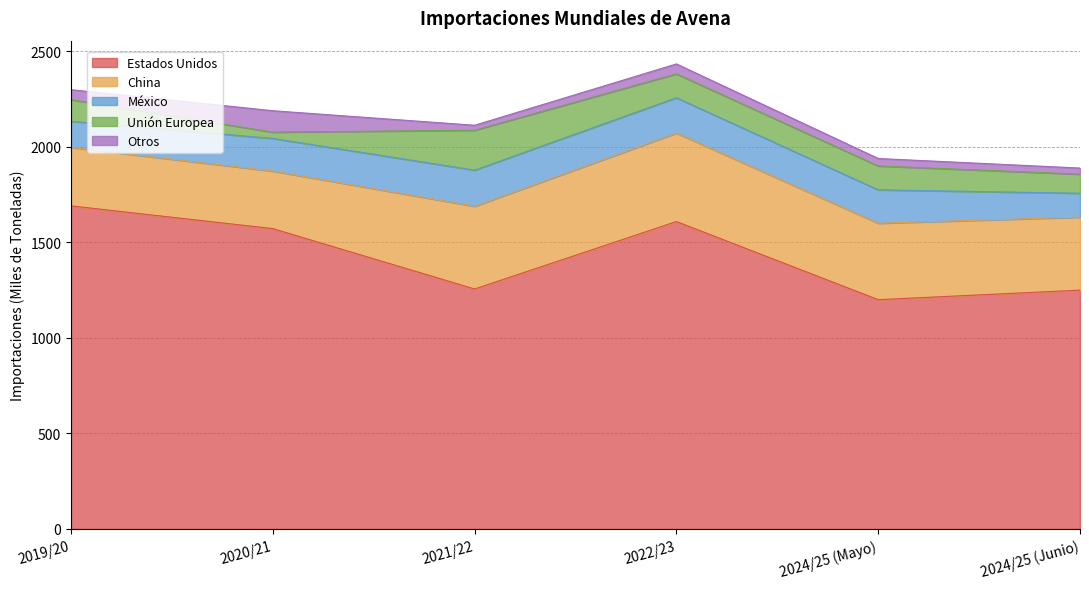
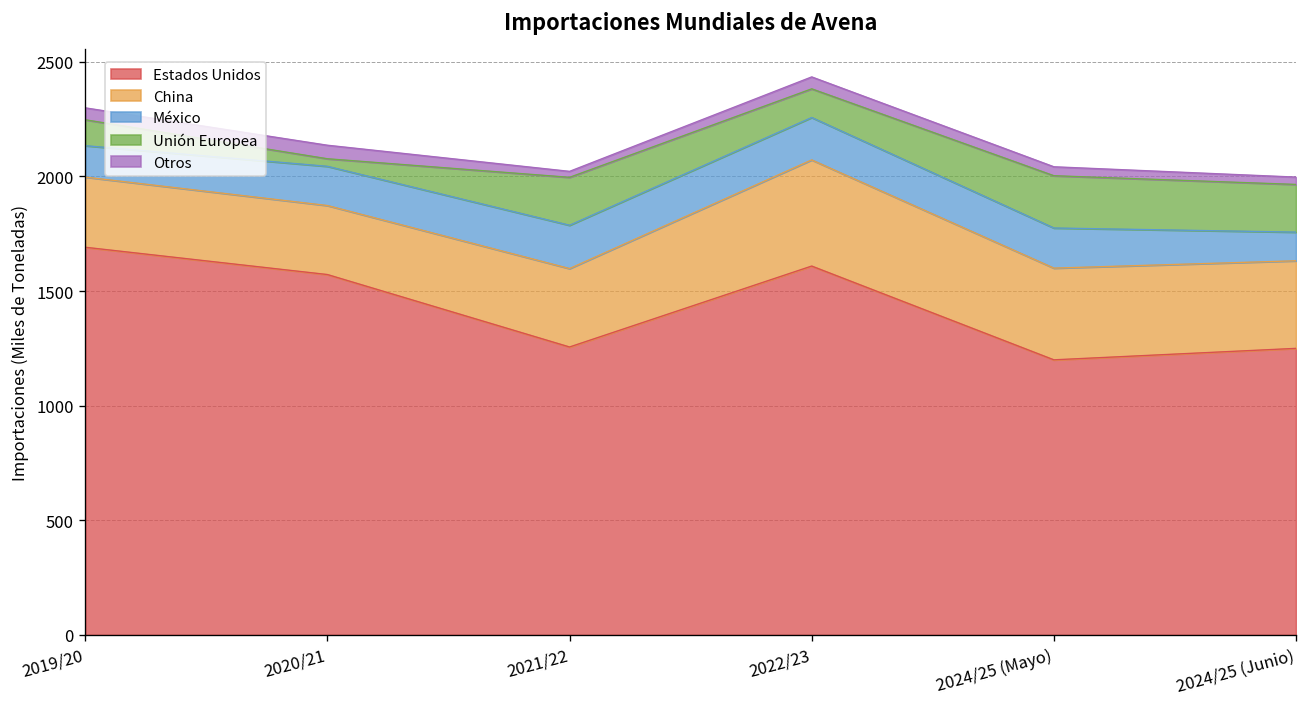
  {
    "Estados Unidos": {
      "2019/20": 1690,
      "2020/21": 1570,
      "2021/22": 1260,
      "2022/23": 1610,
      "2024/25 (Mayo)": 1200,
      "2024/25 (Junio)": 1250
    },
    "China": {
      "2019/20": 310,
      "2020/21": 300,
-     "2021/22": 430,
+     "2021/22": 340,
      "2022/23": 460,
      "2024/25 (Mayo)": 400,
      "2024/25 (Junio)": 380
    },
    "México": {
      "2019/20": 140,
      "2020/21": 170,
      "2021/22": 190,
      "2022/23": 190,
      "2024/25 (Mayo)": 180,
      "2024/25 (Junio)": 130
    },
    "Unión Europea": {
      "2019/20": 110,
      "2020/21": 30,
      "2021/22": 210,
      "2022/23": 130,
-     "2024/25 (Mayo)": 130,
-     "2024/25 (Junio)": 100
+     "2024/25 (Mayo)": 230,
+     "2024/25 (Junio)": 210
    },
    "Otros": {
      "2019/20": 50,
-     "2020/21": 110,
+     "2020/21": 60,
      "2021/22": 30,
      "2022/23": 50,
      "2024/25 (Mayo)": 40,
      "2024/25 (Junio)": 30
    }
  }
